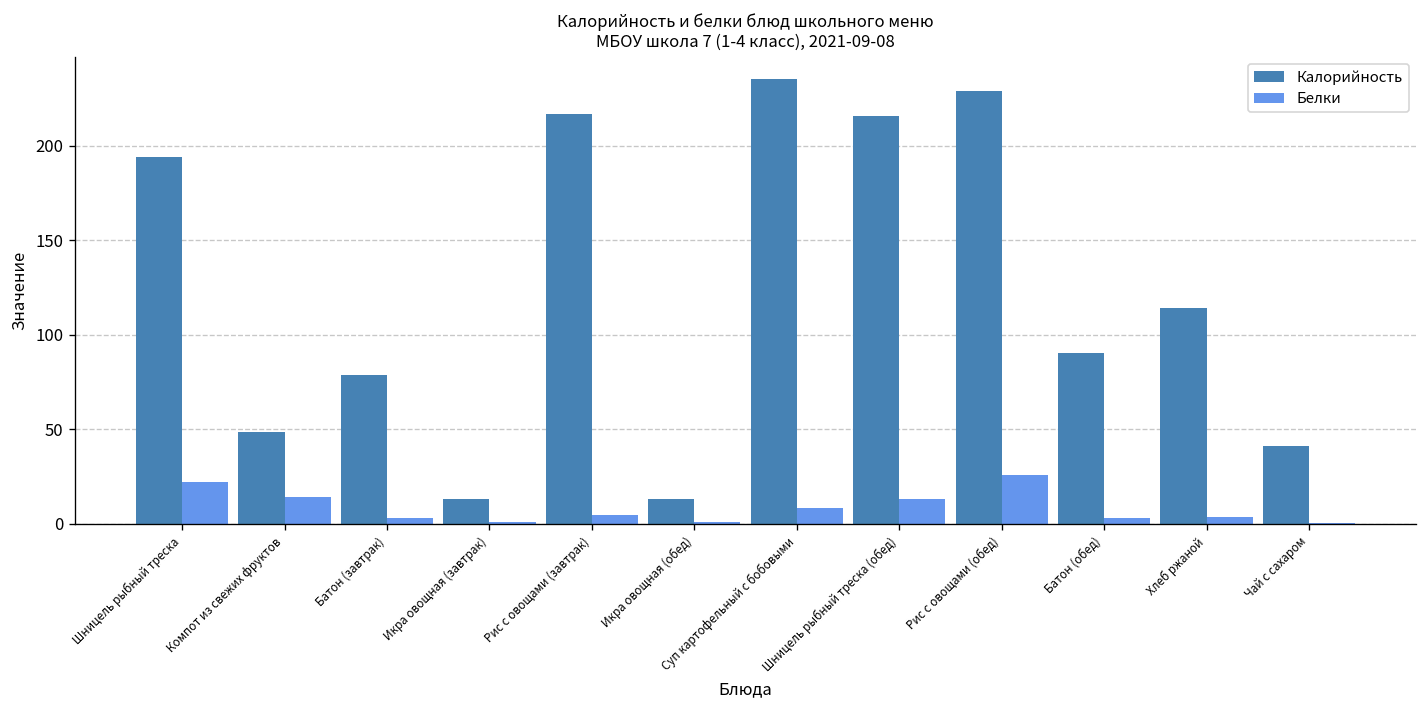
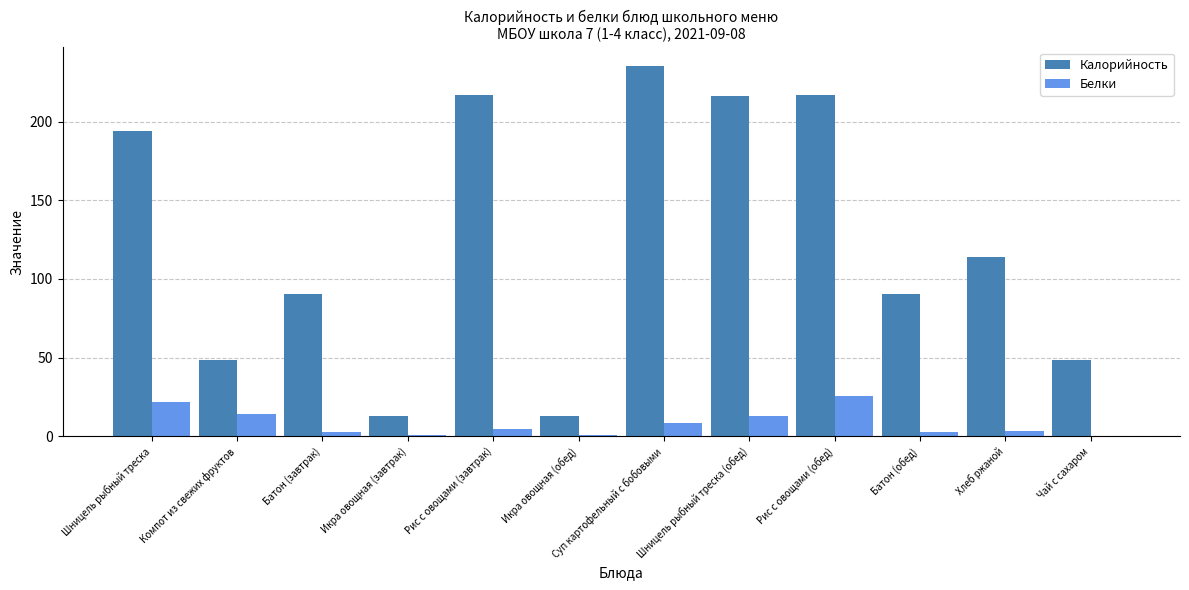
  {
    "Калорийность": {
      "Шницель рыбный треска": 194,
      "Компот из свежих фруктов": 49,
-     "Батон (завтрак)": 79,
+     "Батон (завтрак)": 90,
      "Икра овощная (завтрак)": 13,
      "Рис с овощами (завтрак)": 217,
      "Икра овощная (обед)": 13,
      "Суп картофельный с бобовыми": 235,
      "Шницель рыбный треска (обед)": 216,
-     "Рис с овощами (обед)": 229,
+     "Рис с овощами (обед)": 217,
      "Батон (обед)": 90,
      "Хлеб ржаной": 114,
-     "Чай с сахаром": 41
+     "Чай с сахаром": 49
    },
    "Белки": {
      "Шницель рыбный треска": 22,
      "Компот из свежих фруктов": 14,
      "Батон (завтрак)": 3,
      "Рис с овощами (завтрак)": 4,
      "Суп картофельный с бобовыми": 8,
      "Шницель рыбный треска (обед)": 13,
      "Рис с овощами (обед)": 26,
      "Батон (обед)": 3,
      "Хлеб ржаной": 3
    }
  }
